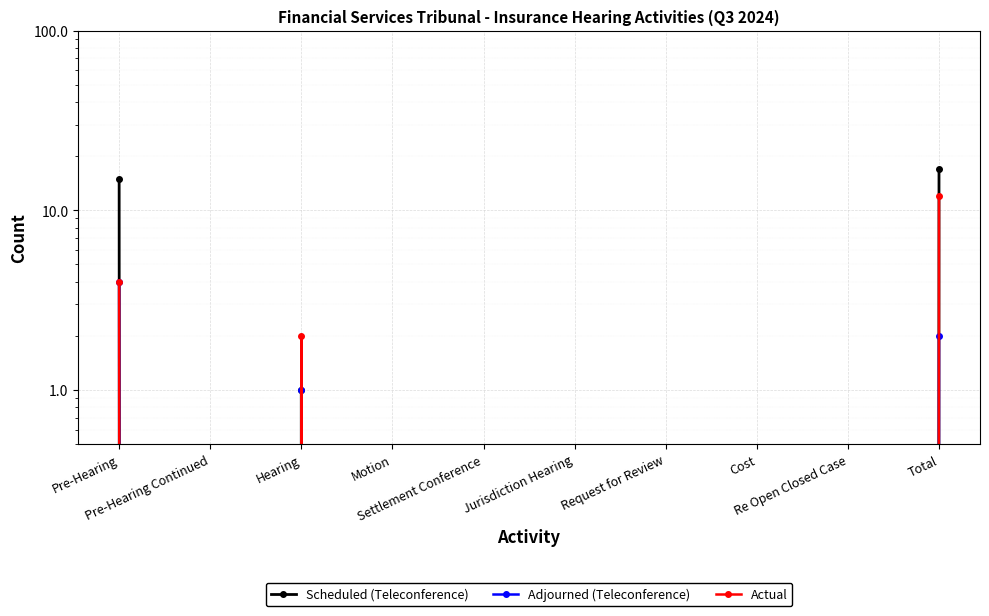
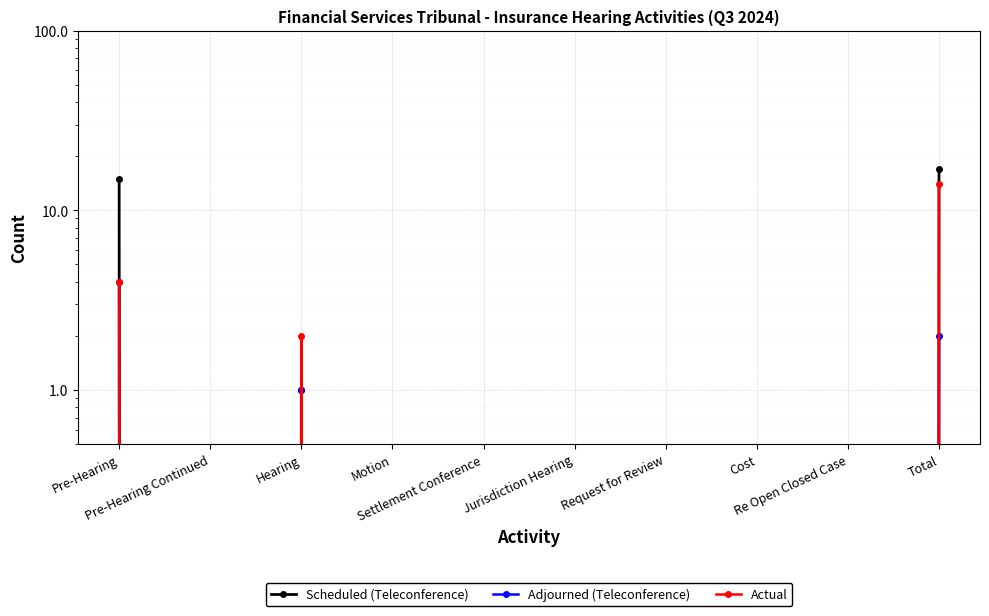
  {
    "Scheduled (Teleconference)": {
      "Pre-Hearing": 15,
      "Total": 17
    },
    "Adjourned (Teleconference)": {
      "Total": 2
    },
    "Actual": {
      "Hearing": 2,
-     "Total": 12
+     "Total": 14
    }
  }
